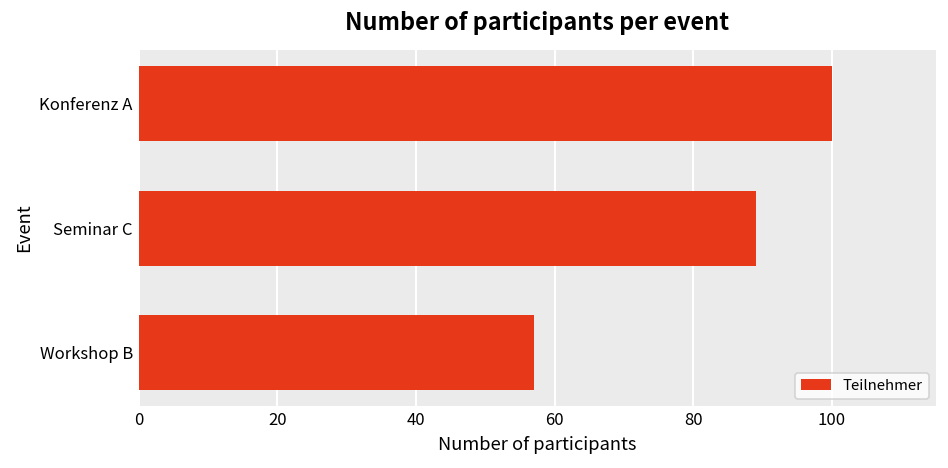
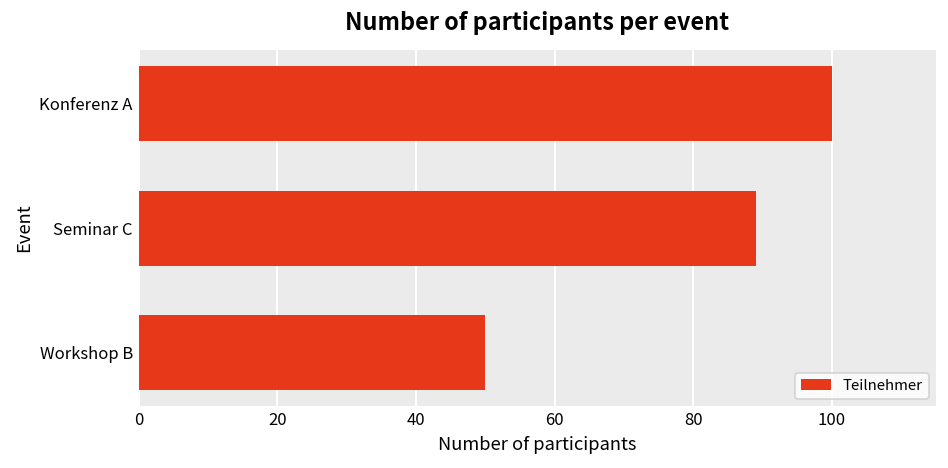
  {
    "Konferenz A": 100,
    "Seminar C": 89,
-   "Workshop B": 57
+   "Workshop B": 50
  }
